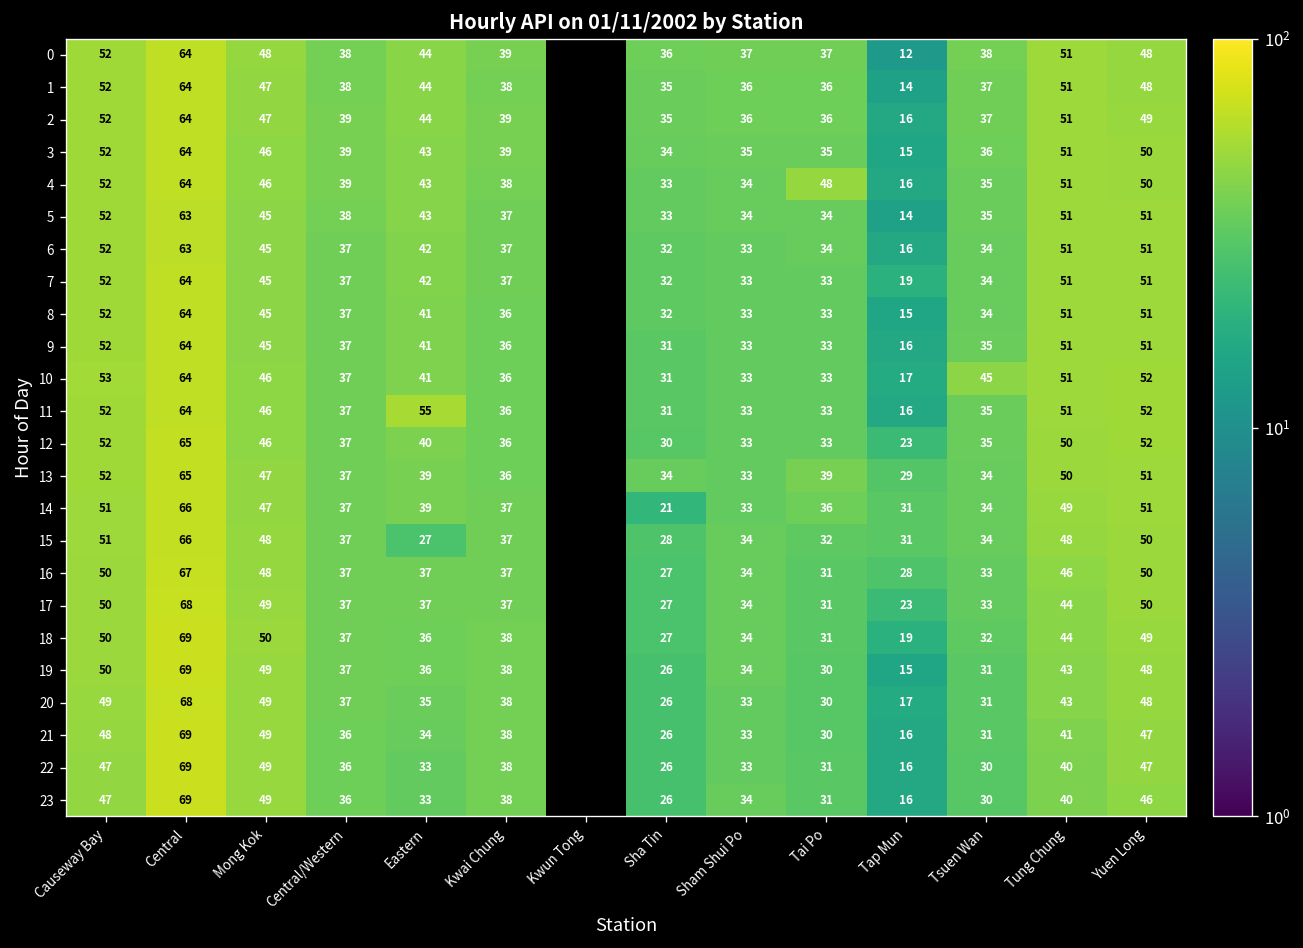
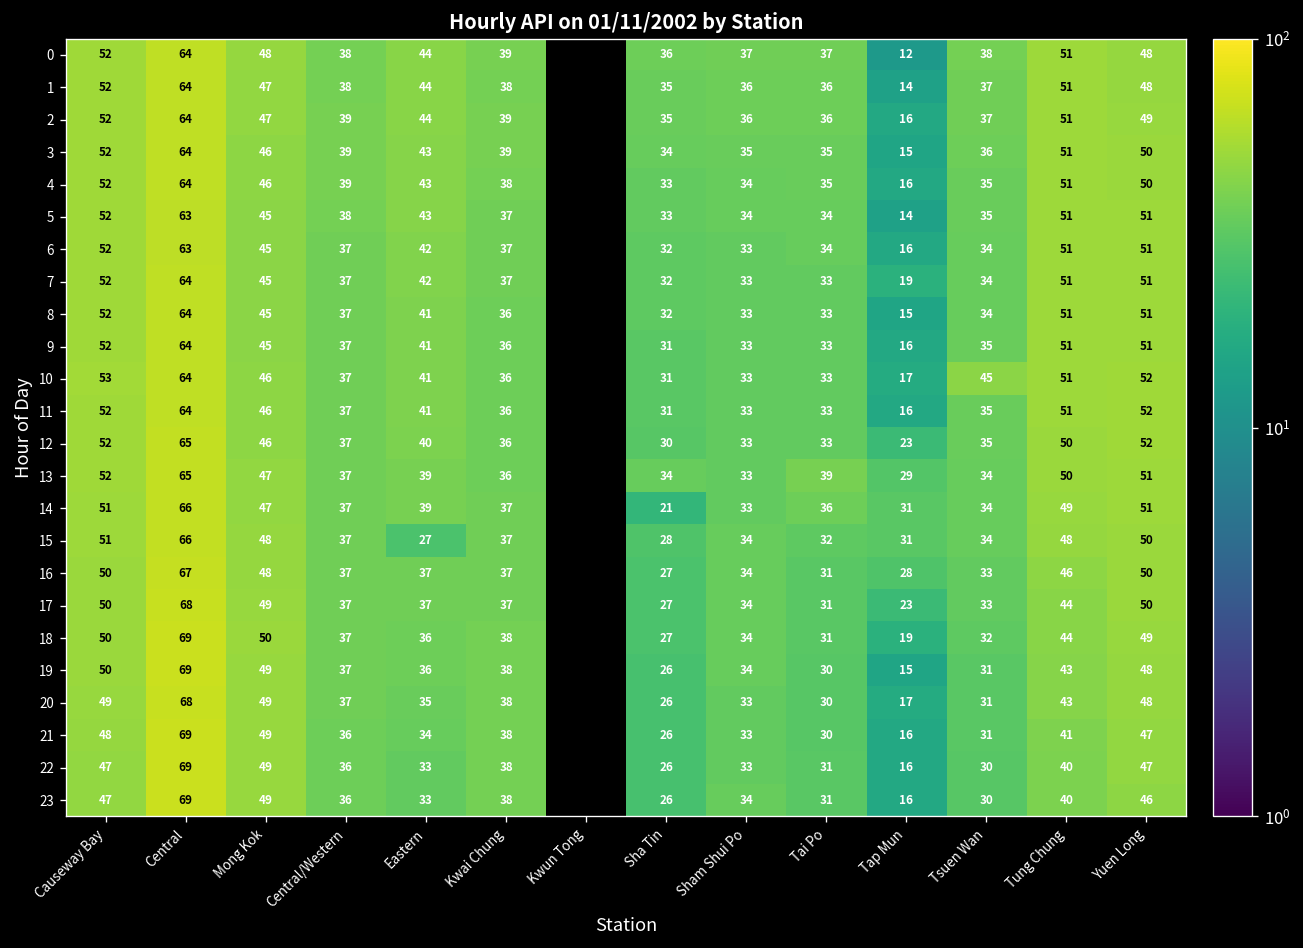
  {
    "4": {
      "Causeway Bay": 52,
      "Central": 64,
      "Mong Kok": 46,
      "Central/Western": 39,
      "Eastern": 43,
      "Kwai Chung": 38,
      "Sha Tin": 33,
      "Sham Shui Po": 34,
-     "Tai Po": 48,
+     "Tai Po": 35,
      "Tap Mun": 16,
      "Tsuen Wan": 35,
      "Tung Chung": 51,
      "Yuen Long": 50
    },
    "11": {
      "Causeway Bay": 52,
      "Central": 64,
      "Mong Kok": 46,
      "Central/Western": 37,
-     "Eastern": 55,
+     "Eastern": 41,
      "Kwai Chung": 36,
      "Sha Tin": 31,
      "Sham Shui Po": 33,
      "Tai Po": 33,
      "Tap Mun": 16,
      "Tsuen Wan": 35,
      "Tung Chung": 51,
      "Yuen Long": 52
    }
  }
